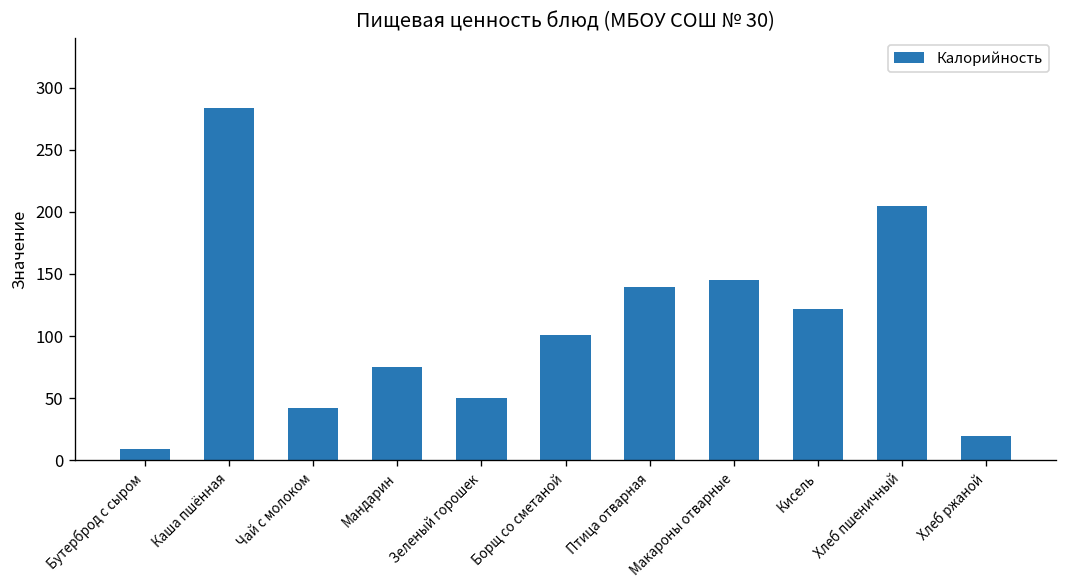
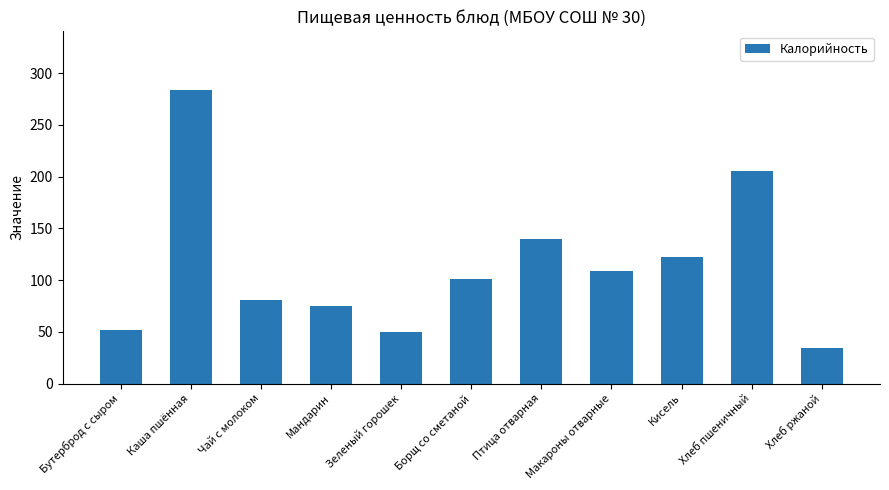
  {
-   "Бутерброд с сыром": 9,
+   "Бутерброд с сыром": 51,
    "Каша пшённая": 284,
-   "Чай с молоком": 42,
+   "Чай с молоком": 81,
    "Мандарин": 75,
    "Зеленый горошек": 50,
    "Борщ со сметаной": 101,
    "Птица отварная": 139,
-   "Макароны отварные": 145,
+   "Макароны отварные": 109,
    "Кисель": 122,
    "Хлеб пшеничный": 205,
-   "Хлеб ржаной": 20
+   "Хлеб ржаной": 35
  }
